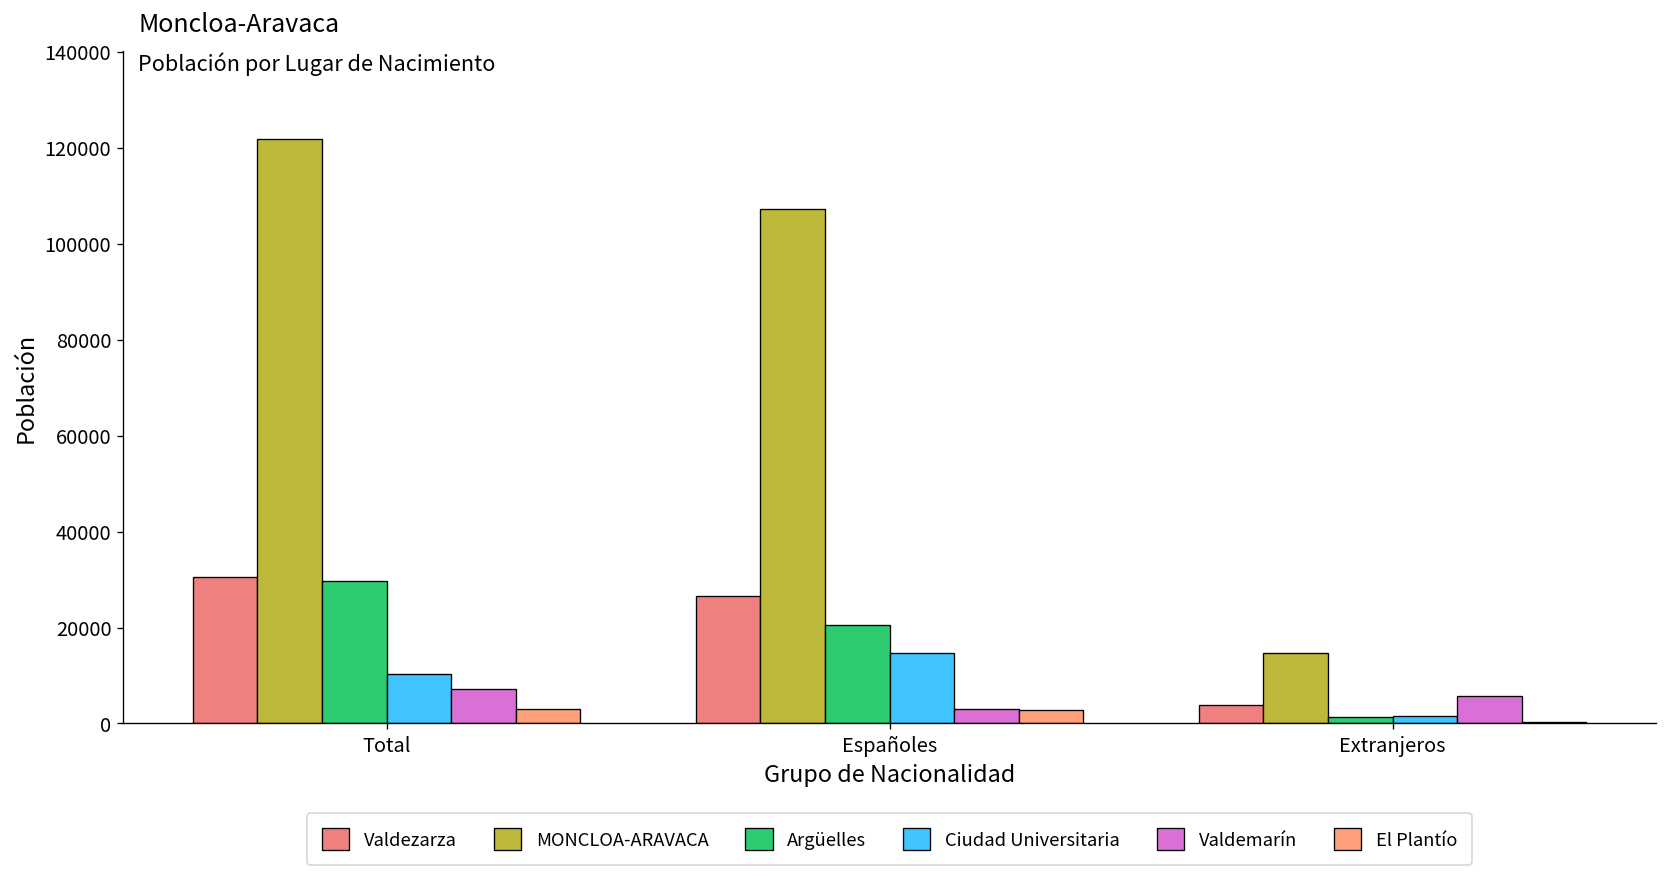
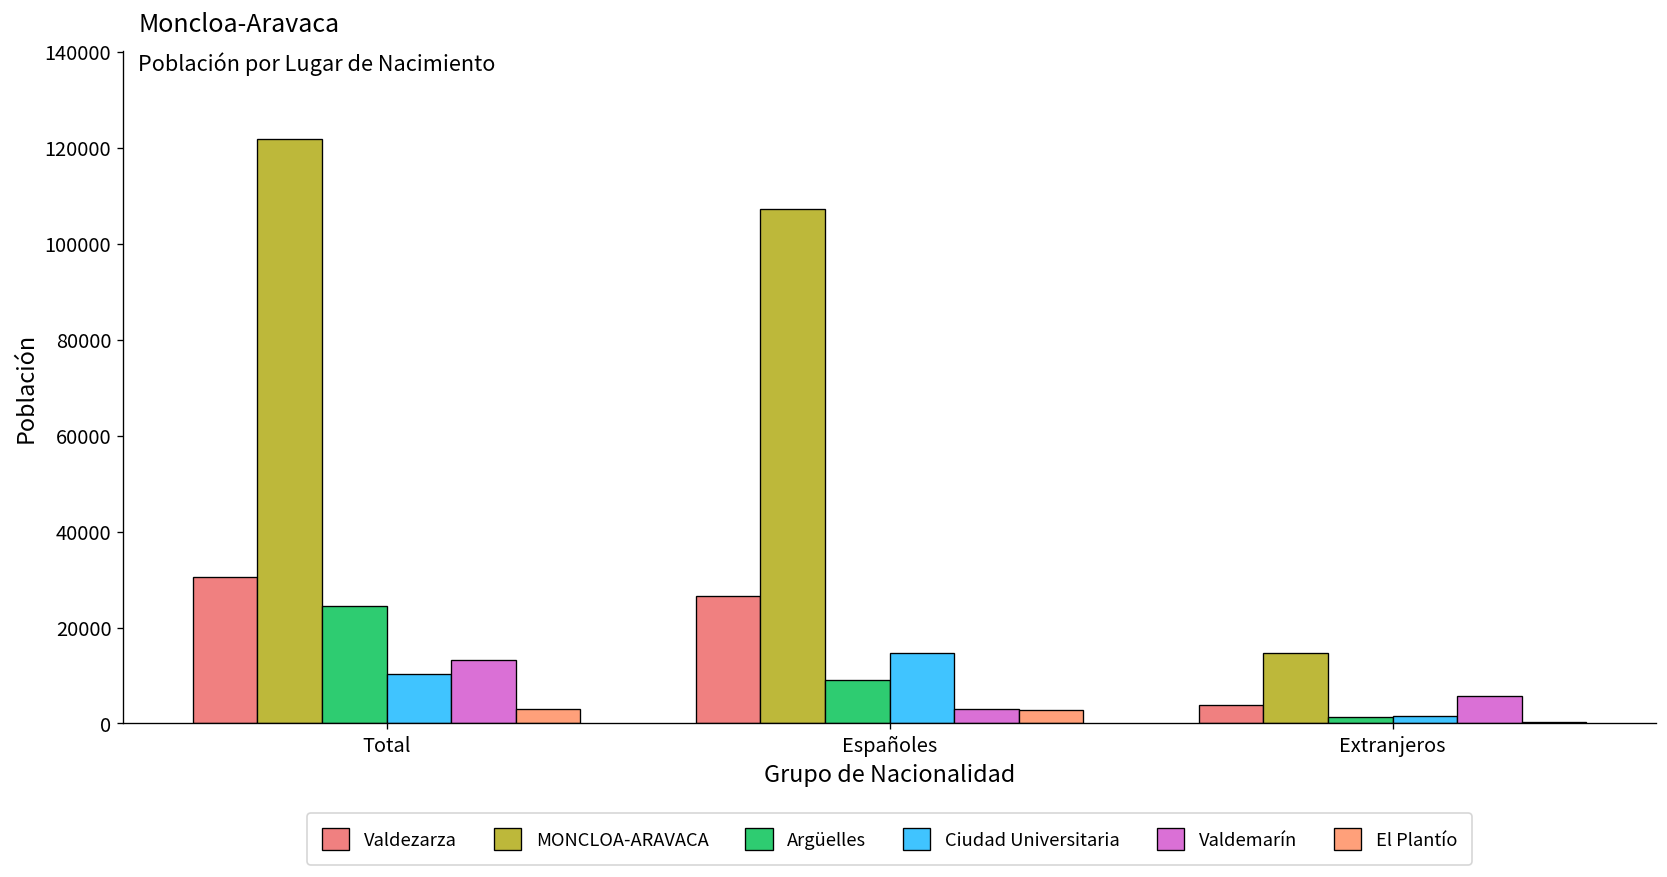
  {
    "MONCLOA-ARAVACA": {
      "Total": 122000,
      "Españoles": 107000,
      "Extranjeros": 15000
    },
    "Argüelles": {
-     "Total": 30000,
-     "Españoles": 21000,
+     "Total": 24000,
+     "Españoles": 9000,
      "Extranjeros": 1000
    },
    "Ciudad Universitaria": {
      "Total": 10000,
      "Españoles": 15000,
      "Extranjeros": 2000
    },
    "Valdemarín": {
-     "Total": 7000,
+     "Total": 13000,
      "Españoles": 3000,
      "Extranjeros": 6000
    }
  }
